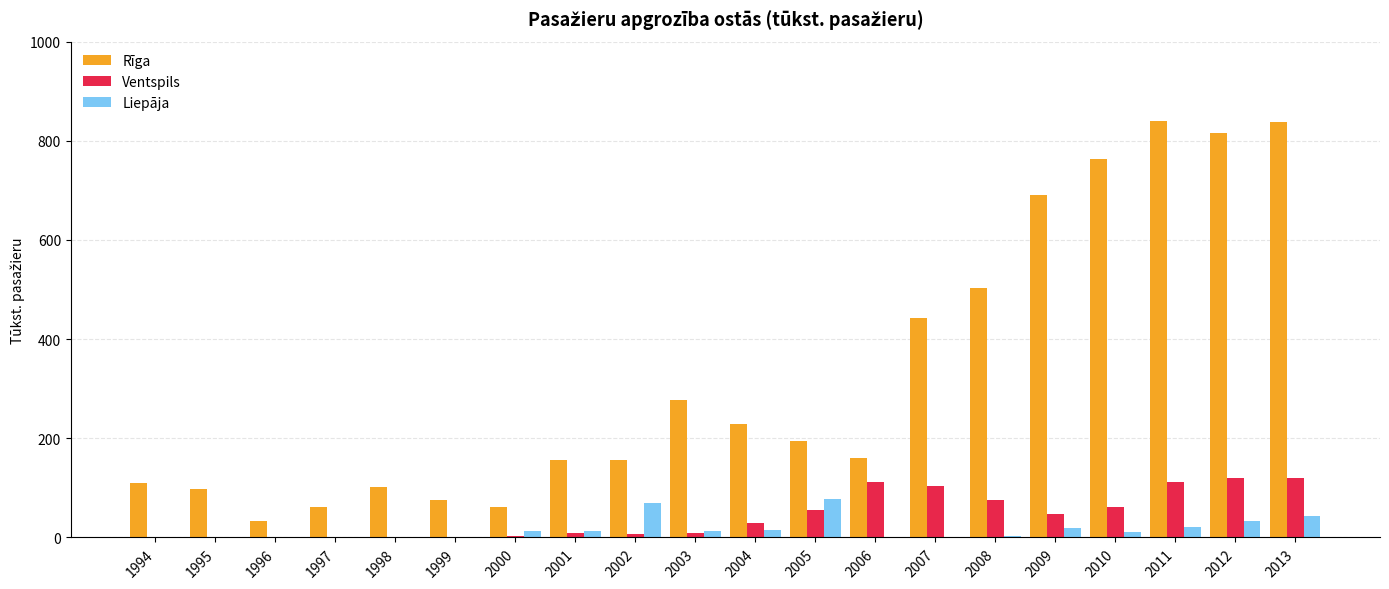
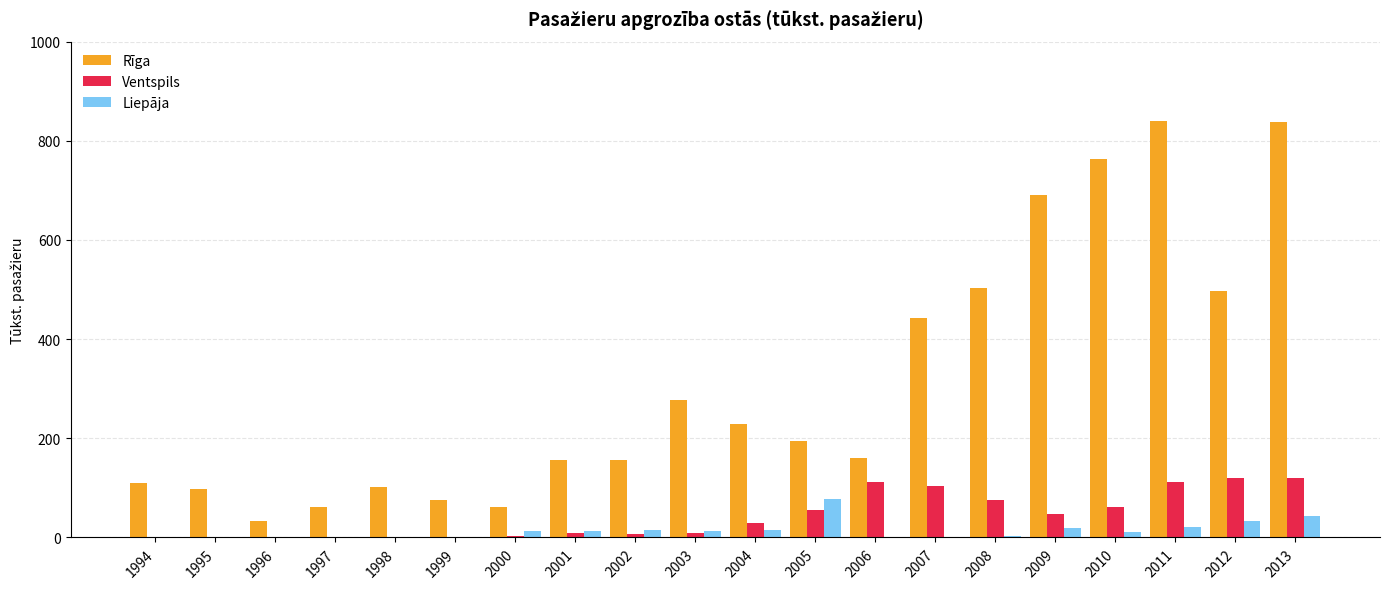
  {
    "Rīga": {
      "1994": 110,
      "1995": 100,
      "1996": 30,
      "1997": 60,
      "1998": 100,
      "1999": 80,
      "2000": 60,
      "2001": 160,
      "2002": 160,
      "2003": 280,
      "2004": 230,
      "2005": 200,
      "2006": 160,
      "2007": 440,
      "2008": 500,
      "2009": 690,
      "2010": 760,
      "2011": 840,
-     "2012": 820,
+     "2012": 500,
      "2013": 840
    },
    "Ventspils": {
      "1994": 0,
      "1995": 0,
      "1996": 0,
      "1997": 0,
      "1998": 0,
      "1999": 0,
      "2001": 10,
      "2002": 10,
      "2003": 10,
      "2004": 30,
      "2005": 60,
      "2006": 110,
      "2007": 100,
      "2008": 80,
      "2009": 50,
      "2010": 60,
      "2011": 110,
      "2012": 120,
      "2013": 120
    },
    "Liepāja": {
      "1994": 0,
      "1995": 0,
      "1996": 0,
      "1997": 0,
      "1998": 0,
      "1999": 0,
      "2000": 10,
      "2001": 10,
-     "2002": 70,
+     "2002": 10,
      "2003": 10,
      "2004": 20,
      "2005": 80,
      "2009": 20,
      "2010": 10,
      "2011": 20,
      "2012": 30,
      "2013": 40
    }
  }
